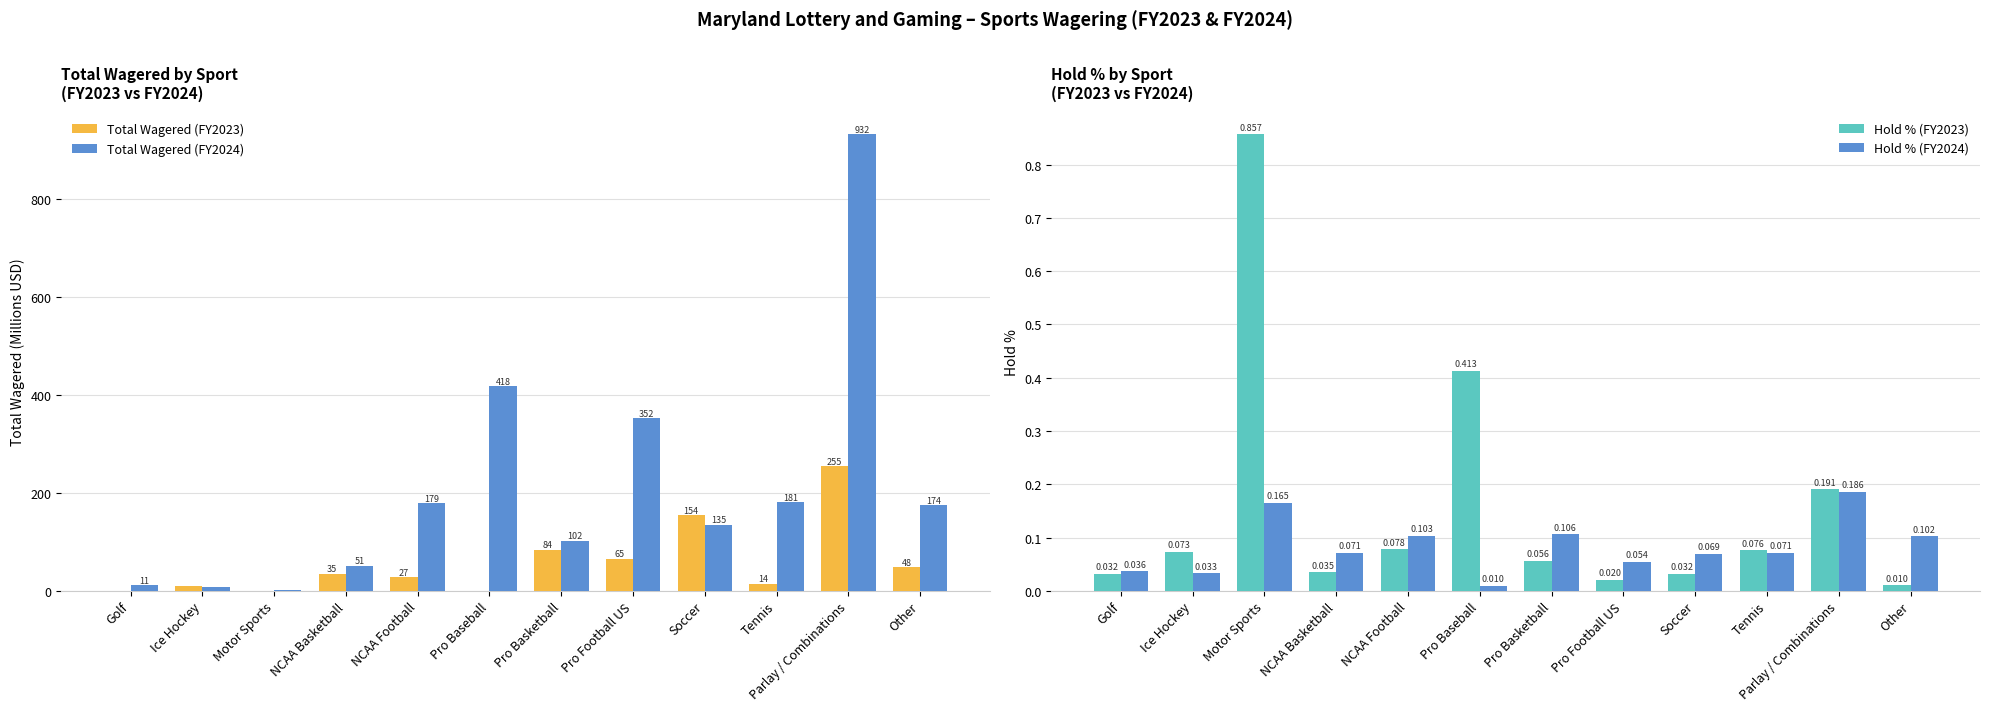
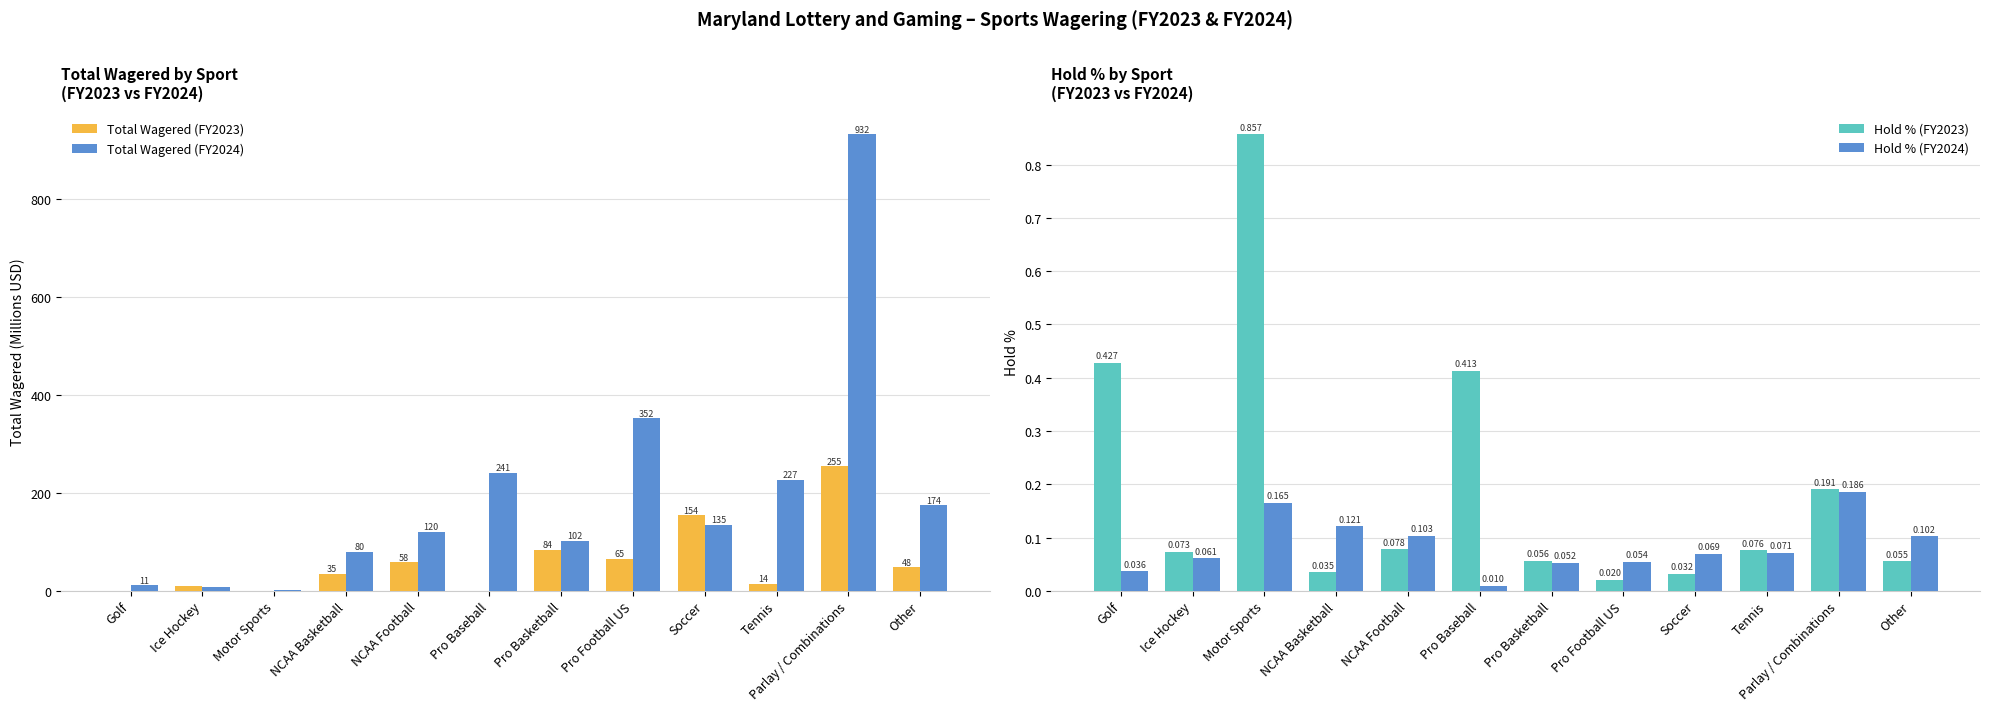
  {
    "Total Wagered by Sport (FY2023 vs FY2024)": {
      "Total Wagered (FY2023)": {
        "NCAA Basketball": 35,
-       "NCAA Football": 27,
+       "NCAA Football": 58,
        "Pro Basketball": 84,
        "Pro Football US": 65,
        "Soccer": 154,
        "Tennis": 14,
        "Parlay / Combinations": 255,
        "Other": 48
      },
      "Total Wagered (FY2024)": {
        "Golf": 11,
-       "NCAA Basketball": 51,
-       "NCAA Football": 179,
-       "Pro Baseball": 418,
+       "NCAA Basketball": 80,
+       "NCAA Football": 120,
+       "Pro Baseball": 241,
        "Pro Basketball": 102,
        "Pro Football US": 352,
        "Soccer": 135,
-       "Tennis": 181,
+       "Tennis": 227,
        "Parlay / Combinations": 932,
        "Other": 174
      }
    },
    "Hold % by Sport (FY2023 vs FY2024)": {
      "Hold % (FY2023)": {
-       "Golf": 0.032,
+       "Golf": 0.427,
        "Ice Hockey": 0.073,
        "Motor Sports": 0.857,
        "NCAA Basketball": 0.035,
        "NCAA Football": 0.078,
        "Pro Baseball": 0.413,
        "Pro Basketball": 0.056,
        "Pro Football US": 0.020,
        "Soccer": 0.032,
        "Tennis": 0.076,
        "Parlay / Combinations": 0.191,
-       "Other": 0.010
+       "Other": 0.055
      },
      "Hold % (FY2024)": {
        "Golf": 0.036,
-       "Ice Hockey": 0.033,
+       "Ice Hockey": 0.061,
        "Motor Sports": 0.165,
-       "NCAA Basketball": 0.071,
+       "NCAA Basketball": 0.121,
        "NCAA Football": 0.103,
        "Pro Baseball": 0.010,
-       "Pro Basketball": 0.106,
+       "Pro Basketball": 0.052,
        "Pro Football US": 0.054,
        "Soccer": 0.069,
        "Tennis": 0.071,
        "Parlay / Combinations": 0.186,
        "Other": 0.102
      }
    }
  }
